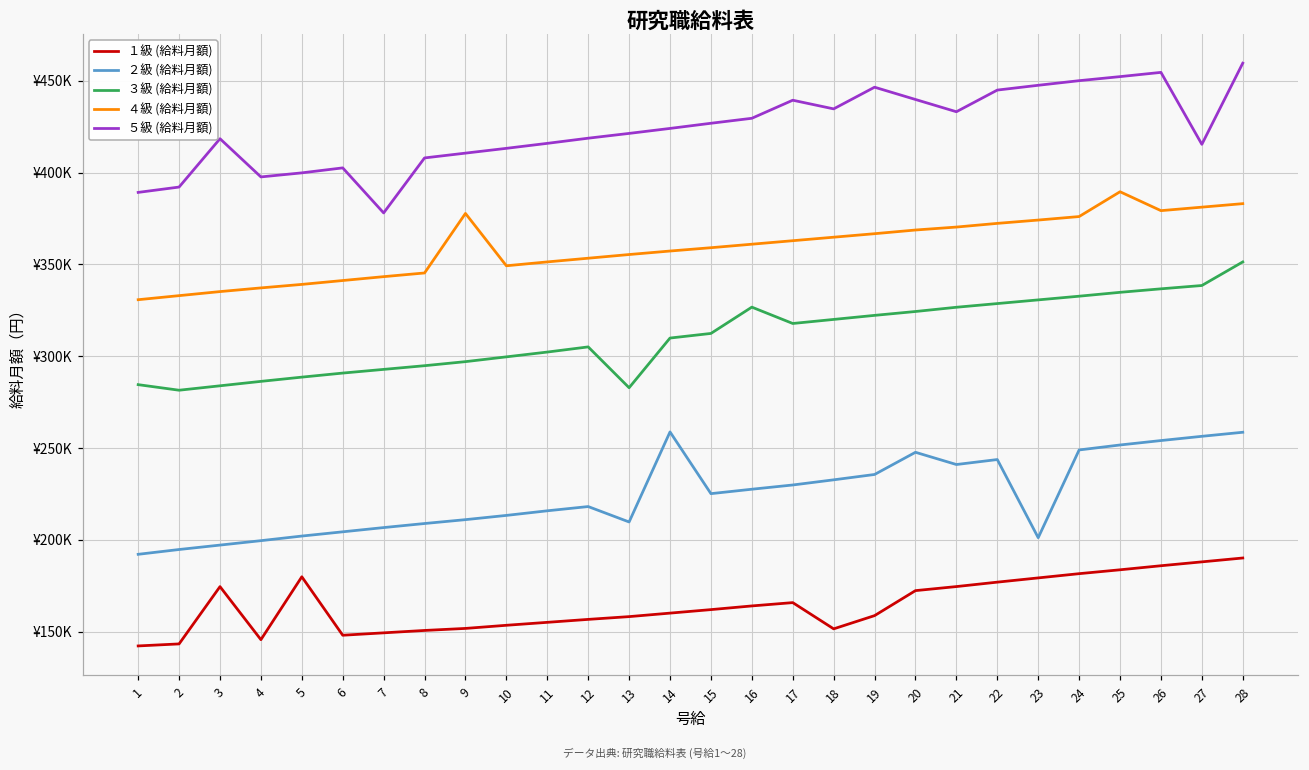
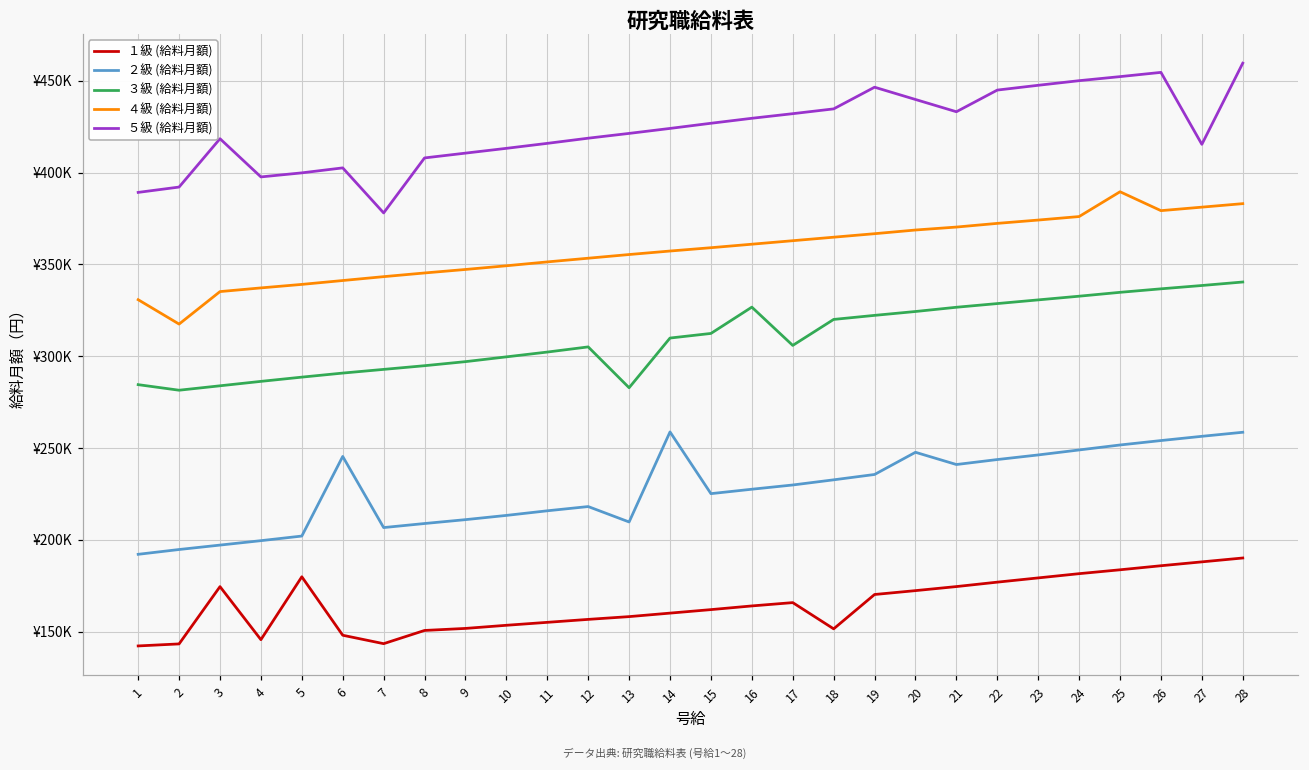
  {
    "１級 (給料月額)": {
      "1": "¥142000",
      "2": "¥143000",
      "3": "¥175000",
      "4": "¥146000",
      "5": "¥180000",
      "6": "¥148000",
-     "7": "¥149000",
+     "7": "¥143000",
      "8": "¥151000",
      "9": "¥152000",
      "10": "¥153000",
      "11": "¥155000",
      "12": "¥157000",
      "13": "¥158000",
      "14": "¥160000",
      "15": "¥162000",
      "16": "¥164000",
      "17": "¥166000",
      "18": "¥152000",
-     "19": "¥159000",
+     "19": "¥170000",
      "20": "¥172000",
      "21": "¥175000",
      "22": "¥177000",
      "23": "¥179000",
      "24": "¥182000",
      "25": "¥184000",
      "26": "¥186000",
      "27": "¥188000",
      "28": "¥190000"
    },
    "２級 (給料月額)": {
      "1": "¥192000",
      "2": "¥195000",
      "3": "¥197000",
      "4": "¥200000",
      "5": "¥202000",
-     "6": "¥204000",
+     "6": "¥245000",
      "7": "¥207000",
      "8": "¥209000",
      "9": "¥211000",
      "10": "¥213000",
      "11": "¥216000",
      "12": "¥218000",
      "13": "¥210000",
      "14": "¥259000",
      "15": "¥225000",
      "16": "¥228000",
      "17": "¥230000",
      "18": "¥233000",
      "19": "¥236000",
      "20": "¥248000",
      "21": "¥241000",
      "22": "¥244000",
-     "23": "¥201000",
+     "23": "¥246000",
      "24": "¥249000",
      "25": "¥252000",
      "26": "¥254000",
      "27": "¥256000",
      "28": "¥259000"
    },
    "３級 (給料月額)": {
      "1": "¥285000",
      "2": "¥281000",
      "3": "¥284000",
      "4": "¥286000",
      "5": "¥289000",
      "6": "¥291000",
      "7": "¥293000",
      "8": "¥295000",
      "9": "¥297000",
      "10": "¥300000",
      "11": "¥302000",
      "12": "¥305000",
      "13": "¥283000",
      "14": "¥310000",
      "15": "¥312000",
      "16": "¥327000",
-     "17": "¥318000",
+     "17": "¥306000",
      "18": "¥320000",
      "19": "¥322000",
      "20": "¥324000",
      "21": "¥327000",
      "22": "¥329000",
      "23": "¥331000",
      "24": "¥333000",
      "25": "¥335000",
      "26": "¥337000",
      "27": "¥338000",
-     "28": "¥351000"
+     "28": "¥340000"
    },
    "４級 (給料月額)": {
      "1": "¥331000",
-     "2": "¥333000",
+     "2": "¥317000",
      "3": "¥335000",
      "4": "¥337000",
      "5": "¥339000",
      "6": "¥341000",
      "7": "¥343000",
      "8": "¥345000",
-     "9": "¥378000",
+     "9": "¥347000",
      "10": "¥349000",
      "11": "¥351000",
      "12": "¥353000",
      "13": "¥355000",
      "14": "¥357000",
      "15": "¥359000",
      "16": "¥361000",
      "17": "¥363000",
      "18": "¥365000",
      "19": "¥367000",
      "20": "¥369000",
      "21": "¥370000",
      "22": "¥372000",
      "23": "¥374000",
      "24": "¥376000",
      "25": "¥390000",
      "26": "¥379000",
      "27": "¥381000",
      "28": "¥383000"
    },
    "５級 (給料月額)": {
      "1": "¥389000",
      "2": "¥392000",
      "3": "¥418000",
      "4": "¥398000",
      "5": "¥400000",
      "6": "¥403000",
      "7": "¥378000",
      "8": "¥408000",
      "9": "¥411000",
      "10": "¥413000",
      "11": "¥416000",
      "12": "¥419000",
      "13": "¥421000",
      "14": "¥424000",
      "15": "¥427000",
      "16": "¥430000",
-     "17": "¥439000",
+     "17": "¥432000",
      "18": "¥435000",
      "19": "¥446000",
      "20": "¥440000",
      "21": "¥433000",
      "22": "¥445000",
      "23": "¥447000",
      "24": "¥450000",
      "25": "¥452000",
      "26": "¥455000",
      "27": "¥415000",
      "28": "¥460000"
    }
  }
